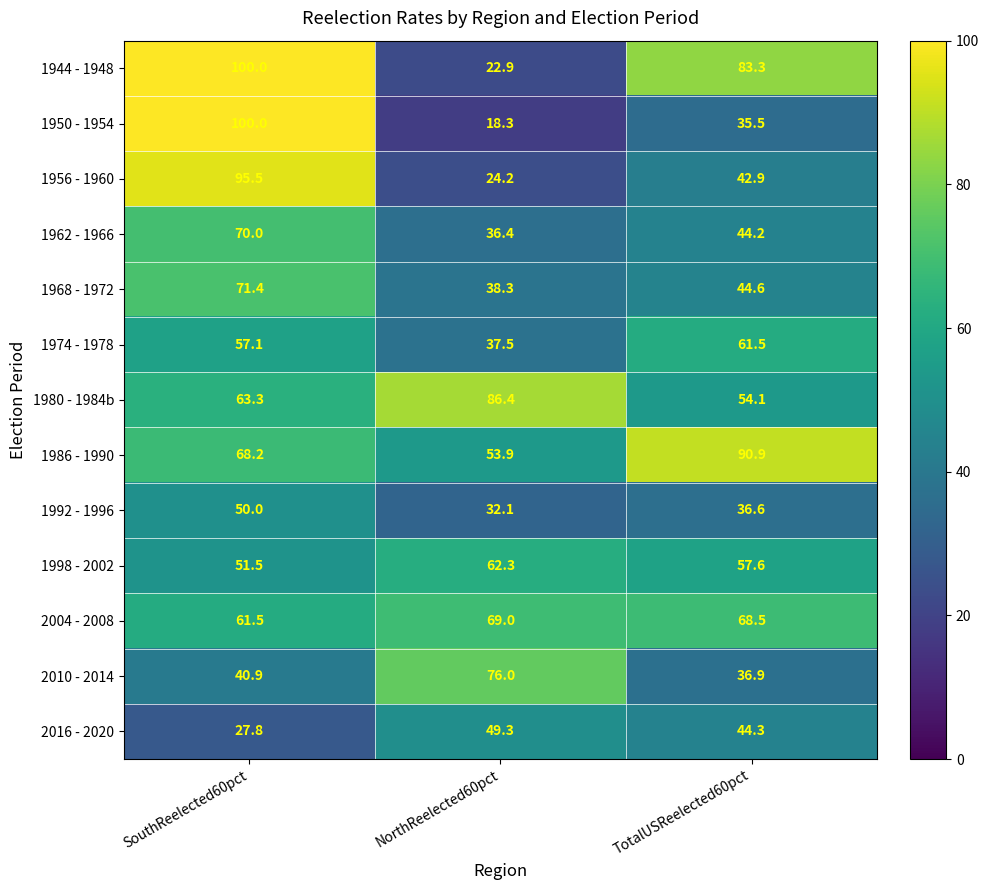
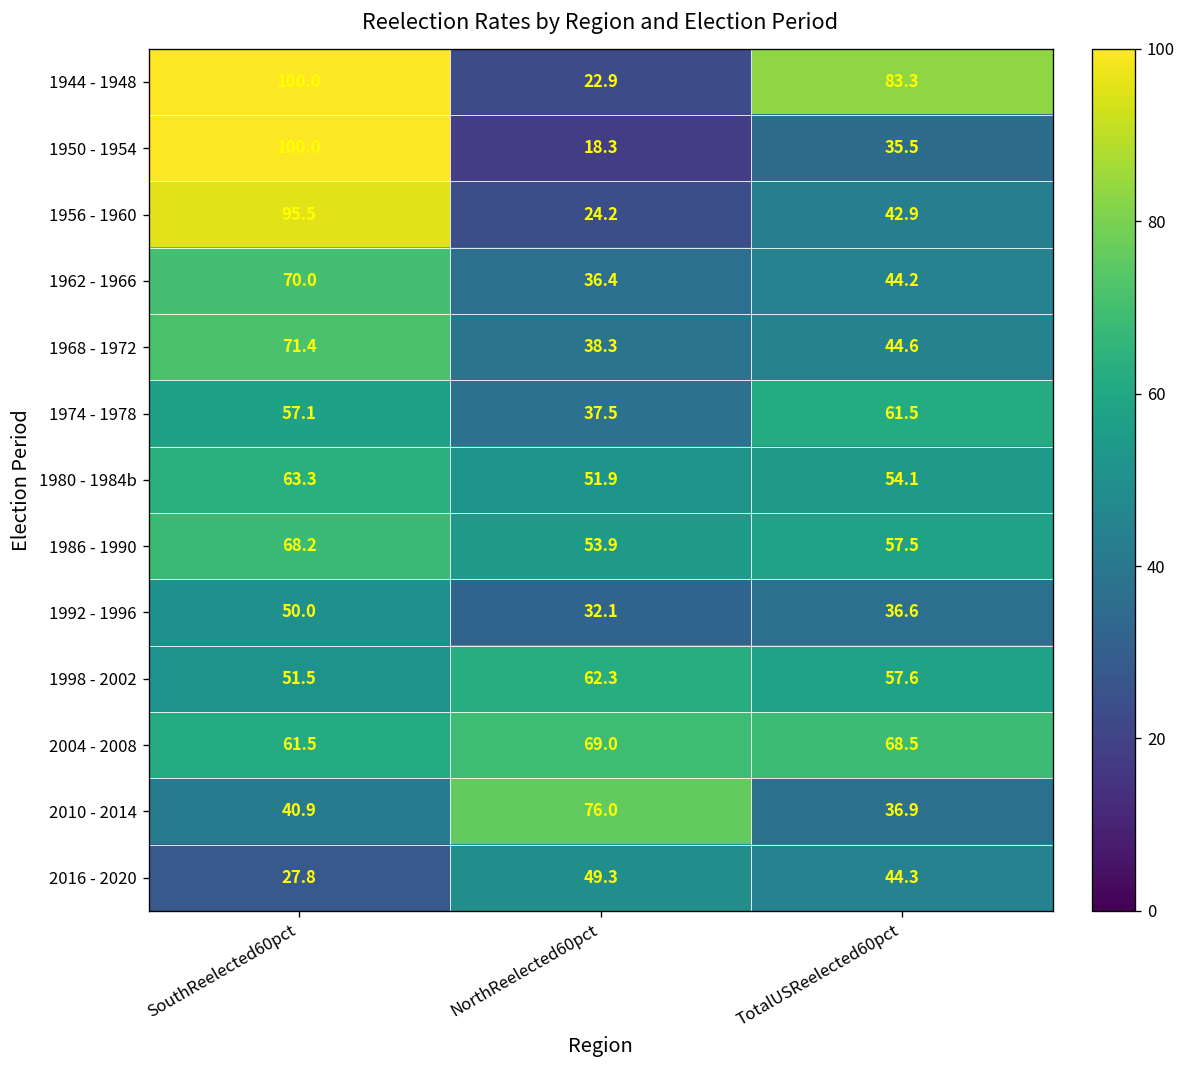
  {
    "1944 - 1948": {
      "NorthReelected60pct": 22.9,
      "TotalUSReelected60pct": 83.3
    },
    "1950 - 1954": {
      "NorthReelected60pct": 18.3,
      "TotalUSReelected60pct": 35.5
    },
    "1956 - 1960": {
      "NorthReelected60pct": 24.2,
      "TotalUSReelected60pct": 42.9
    },
    "1962 - 1966": {
      "SouthReelected60pct": 70.0,
      "NorthReelected60pct": 36.4,
      "TotalUSReelected60pct": 44.2
    },
    "1968 - 1972": {
      "SouthReelected60pct": 71.4,
      "NorthReelected60pct": 38.3,
      "TotalUSReelected60pct": 44.6
    },
    "1974 - 1978": {
      "SouthReelected60pct": 57.1,
      "NorthReelected60pct": 37.5,
      "TotalUSReelected60pct": 61.5
    },
    "1980 - 1984b": {
      "SouthReelected60pct": 63.3,
-     "NorthReelected60pct": 86.4,
+     "NorthReelected60pct": 51.9,
      "TotalUSReelected60pct": 54.1
    },
    "1986 - 1990": {
      "SouthReelected60pct": 68.2,
      "NorthReelected60pct": 53.9,
-     "TotalUSReelected60pct": 90.9
+     "TotalUSReelected60pct": 57.5
    },
    "1992 - 1996": {
      "SouthReelected60pct": 50.0,
      "NorthReelected60pct": 32.1,
      "TotalUSReelected60pct": 36.6
    },
    "1998 - 2002": {
      "SouthReelected60pct": 51.5,
      "NorthReelected60pct": 62.3,
      "TotalUSReelected60pct": 57.6
    },
    "2004 - 2008": {
      "SouthReelected60pct": 61.5,
      "NorthReelected60pct": 69.0,
      "TotalUSReelected60pct": 68.5
    },
    "2010 - 2014": {
      "SouthReelected60pct": 40.9,
      "NorthReelected60pct": 76.0,
      "TotalUSReelected60pct": 36.9
    },
    "2016 - 2020": {
      "SouthReelected60pct": 27.8,
      "NorthReelected60pct": 49.3,
      "TotalUSReelected60pct": 44.3
    }
  }
